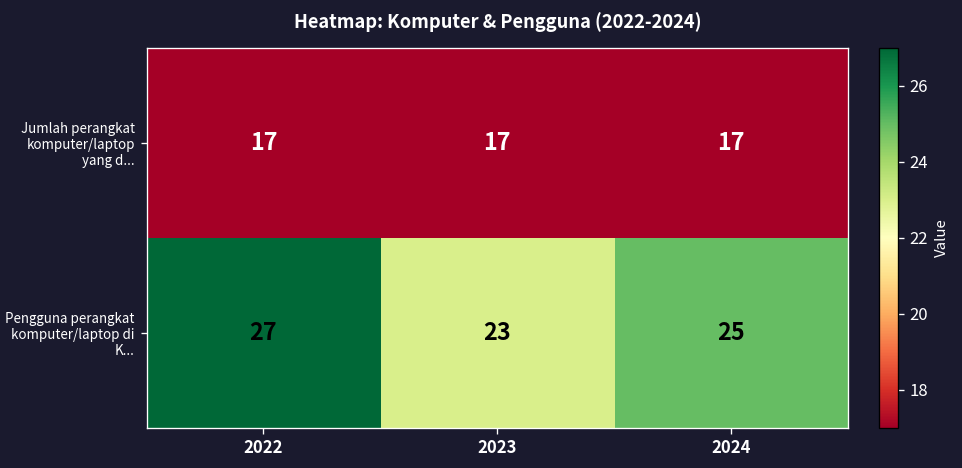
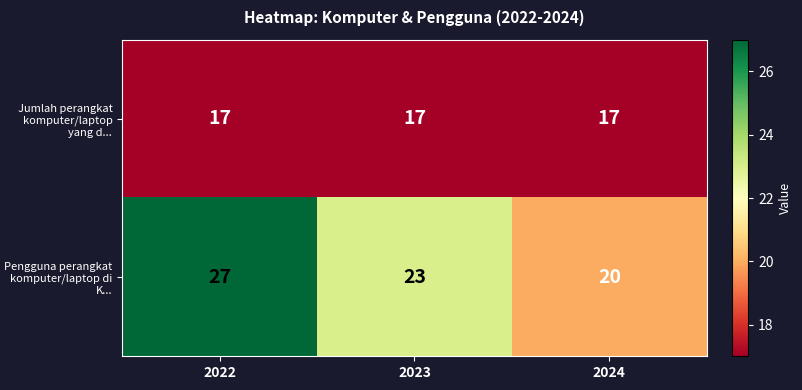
  {
    "Jumlah perangkat komputer/laptop yang d...": {
      "2022": 17,
      "2023": 17,
      "2024": 17
    },
    "Pengguna perangkat komputer/laptop di K...": {
      "2022": 27,
      "2023": 23,
-     "2024": 25
+     "2024": 20
    }
  }
